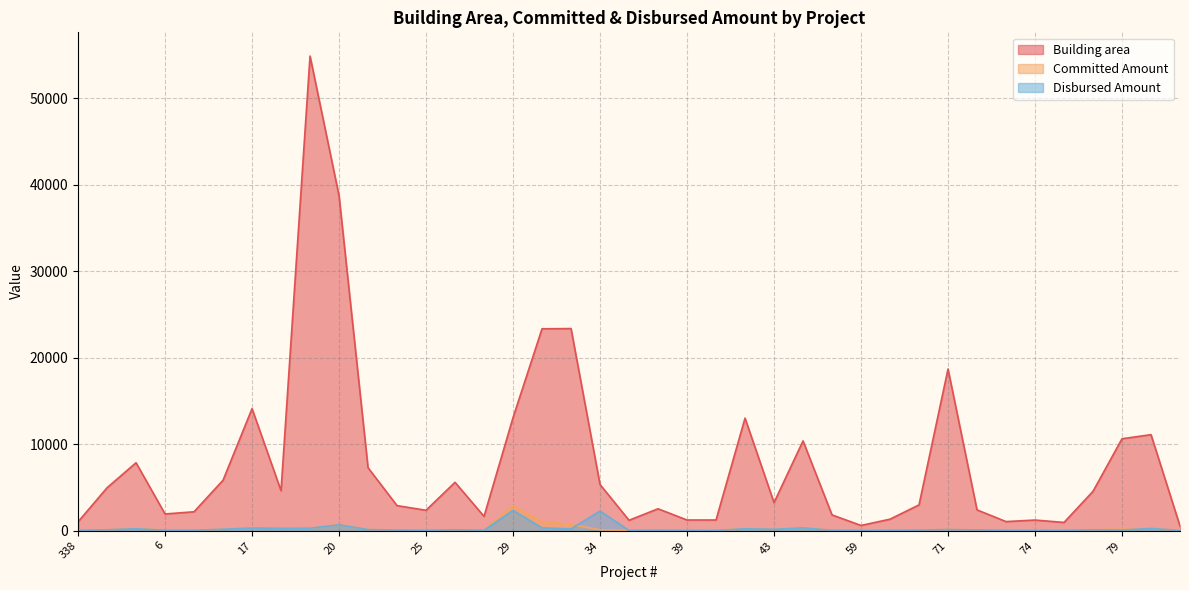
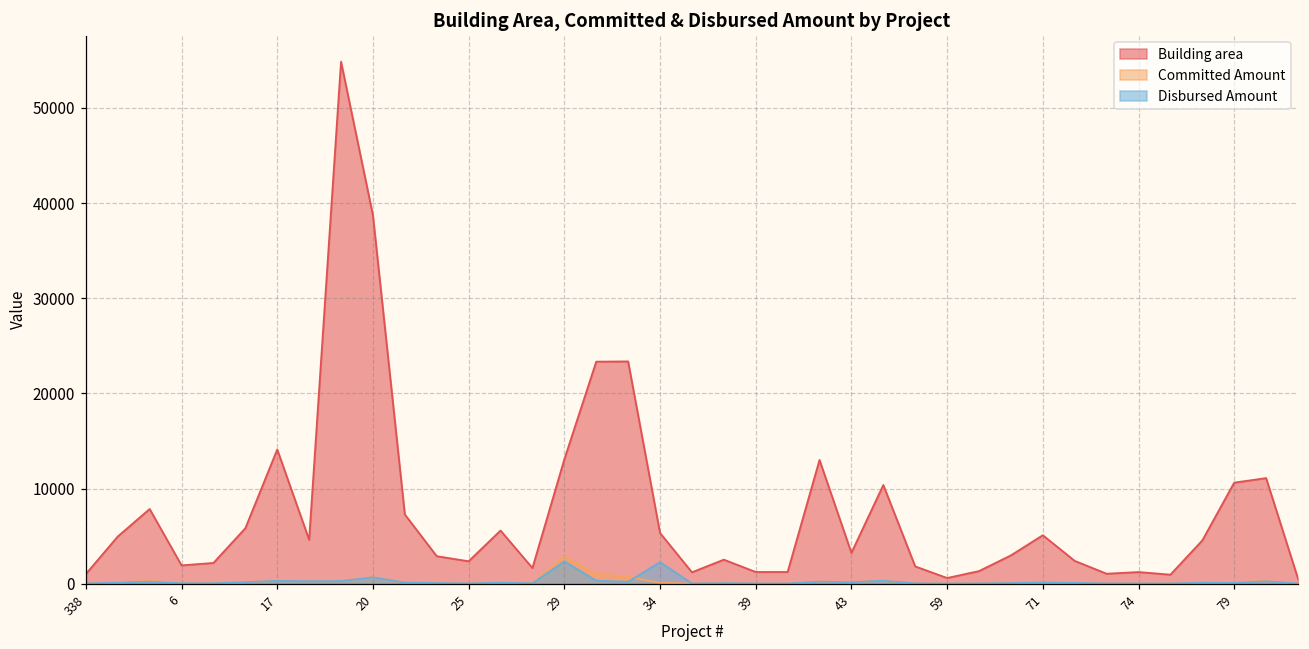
  {
    "Building area": {
      "338": 1000,
      "6": 2000,
      "17": 14000,
      "20": 39000,
      "25": 2000,
      "29": 13000,
      "34": 5000,
      "39": 1000,
      "43": 3000,
      "59": 1000,
-     "71": 19000,
+     "71": 5000,
      "74": 1000,
      "79": 11000
    },
    "Committed Amount": {
      "29": 3000,
      "34": 0
    },
    "Disbursed Amount": {
      "29": 2000,
      "34": 2000
    }
  }
